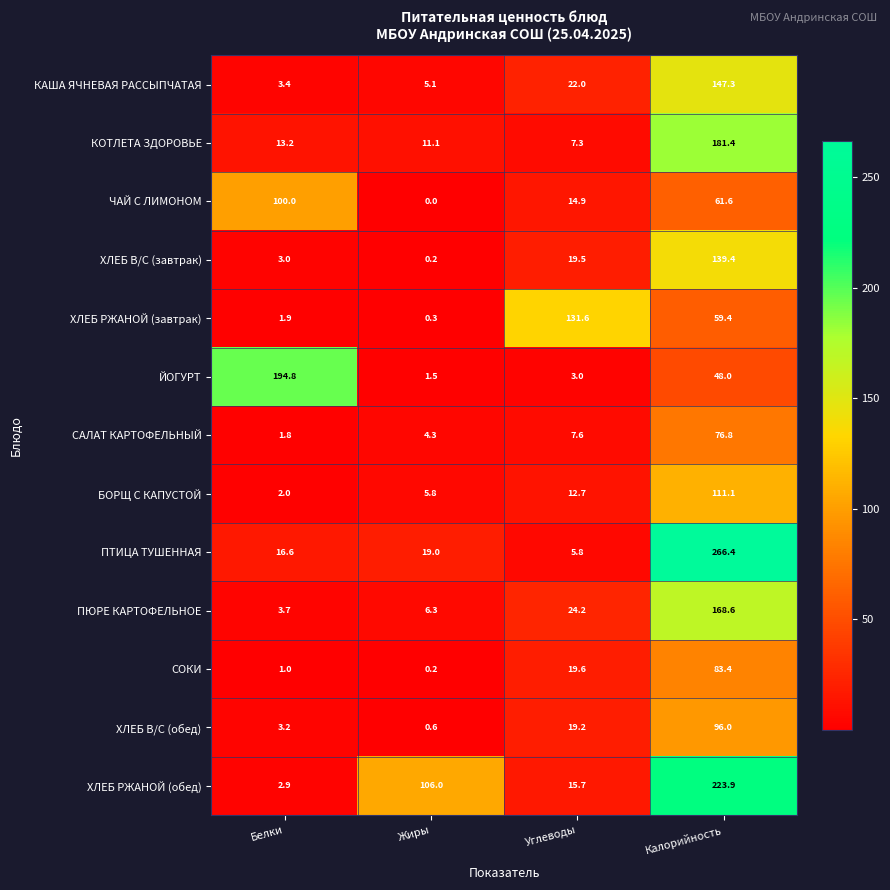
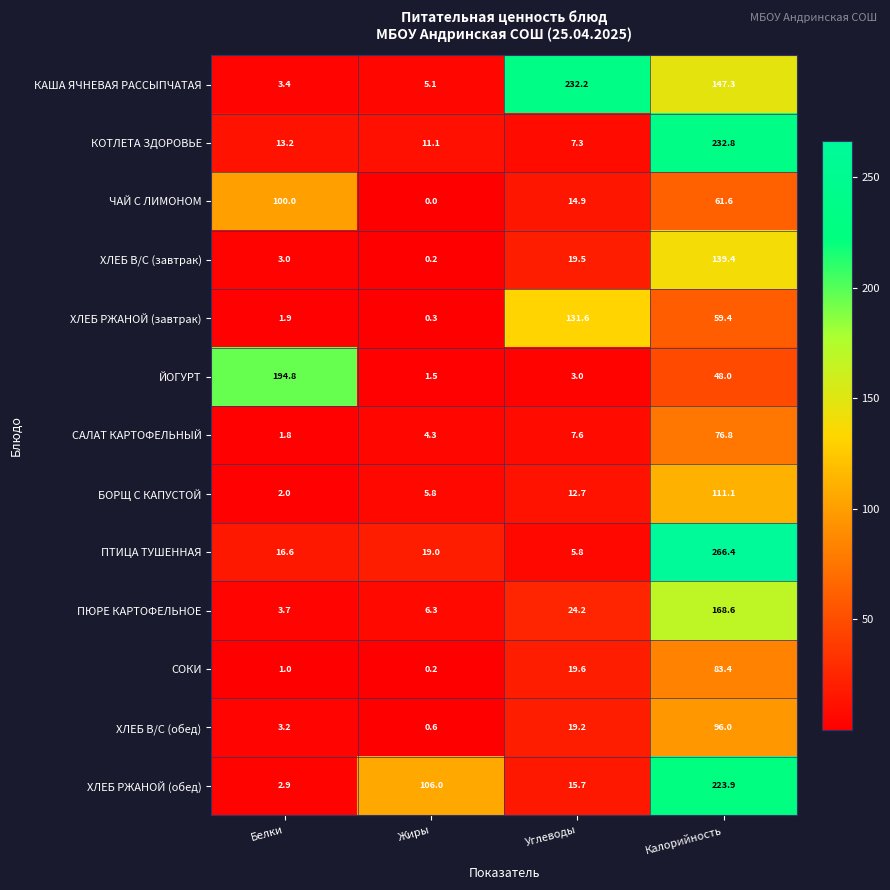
  {
    "КАША ЯЧНЕВАЯ РАССЫПЧАТАЯ": {
      "Белки": 3.4,
      "Жиры": 5.1,
-     "Углеводы": 22.0,
+     "Углеводы": 232.2,
      "Калорийность": 147.3
    },
    "КОТЛЕТА ЗДОРОВЬЕ": {
      "Белки": 13.2,
      "Жиры": 11.1,
      "Углеводы": 7.3,
-     "Калорийность": 181.4
+     "Калорийность": 232.8
    },
    "ЧАЙ С ЛИМОНОМ": {
      "Белки": 100.0,
      "Жиры": 0.0,
      "Углеводы": 14.9,
      "Калорийность": 61.6
    },
    "ХЛЕБ В/С (завтрак)": {
      "Белки": 3.0,
      "Жиры": 0.2,
      "Углеводы": 19.5,
      "Калорийность": 139.4
    },
    "ХЛЕБ РЖАНОЙ (завтрак)": {
      "Белки": 1.9,
      "Жиры": 0.3,
      "Углеводы": 131.6,
      "Калорийность": 59.4
    },
    "ЙОГУРТ": {
      "Белки": 194.8,
      "Жиры": 1.5,
      "Углеводы": 3.0,
      "Калорийность": 48.0
    },
    "САЛАТ КАРТОФЕЛЬНЫЙ": {
      "Белки": 1.8,
      "Жиры": 4.3,
      "Углеводы": 7.6,
      "Калорийность": 76.8
    },
    "БОРЩ С КАПУСТОЙ": {
      "Белки": 2.0,
      "Жиры": 5.8,
      "Углеводы": 12.7,
      "Калорийность": 111.1
    },
    "ПТИЦА ТУШЕННАЯ": {
      "Белки": 16.6,
      "Жиры": 19.0,
      "Углеводы": 5.8,
      "Калорийность": 266.4
    },
    "ПЮРЕ КАРТОФЕЛЬНОЕ": {
      "Белки": 3.7,
      "Жиры": 6.3,
      "Углеводы": 24.2,
      "Калорийность": 168.6
    },
    "СОКИ": {
      "Белки": 1.0,
      "Жиры": 0.2,
      "Углеводы": 19.6,
      "Калорийность": 83.4
    },
    "ХЛЕБ В/С (обед)": {
      "Белки": 3.2,
      "Жиры": 0.6,
      "Углеводы": 19.2,
      "Калорийность": 96.0
    },
    "ХЛЕБ РЖАНОЙ (обед)": {
      "Белки": 2.9,
      "Жиры": 106.0,
      "Углеводы": 15.7,
      "Калорийность": 223.9
    }
  }
